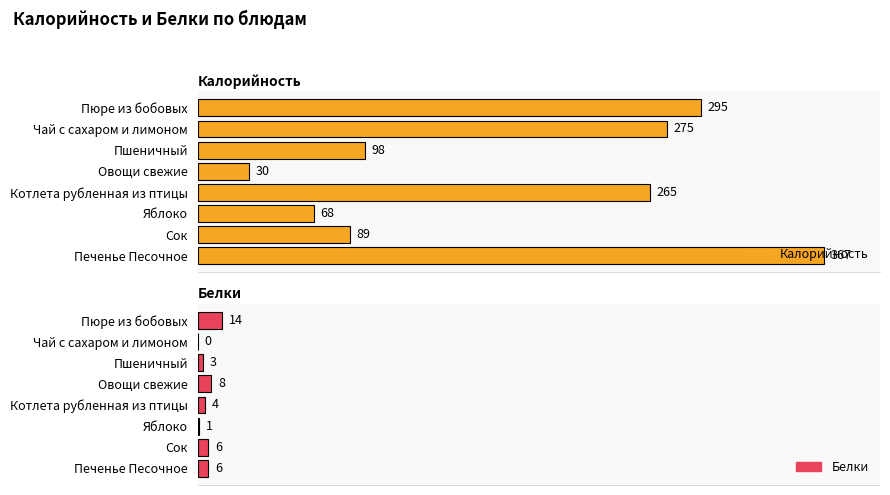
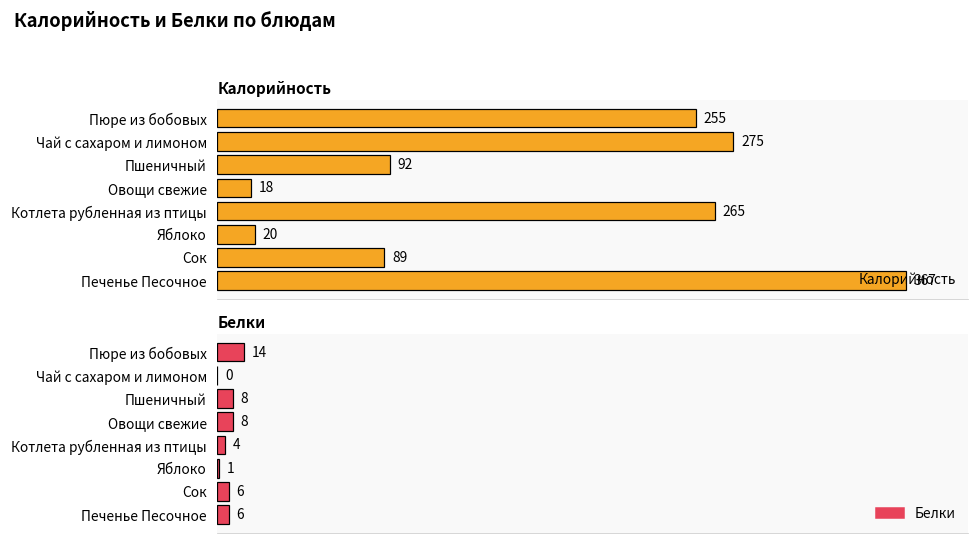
  {
    "Калорийность": {
-     "Пюре из бобовых": 295,
+     "Пюре из бобовых": 255,
      "Чай с сахаром и лимоном": 275,
-     "Пшеничный": 98,
-     "Овощи свежие": 30,
+     "Пшеничный": 92,
+     "Овощи свежие": 18,
      "Котлета рубленная из птицы": 265,
-     "Яблоко": 68,
+     "Яблоко": 20,
      "Сок": 89,
      "Печенье Песочное": 367
    },
    "Белки": {
      "Пюре из бобовых": 14,
      "Чай с сахаром и лимоном": 0,
-     "Пшеничный": 3,
+     "Пшеничный": 8,
      "Овощи свежие": 8,
      "Котлета рубленная из птицы": 4,
      "Яблоко": 1,
      "Сок": 6,
      "Печенье Песочное": 6
    }
  }
